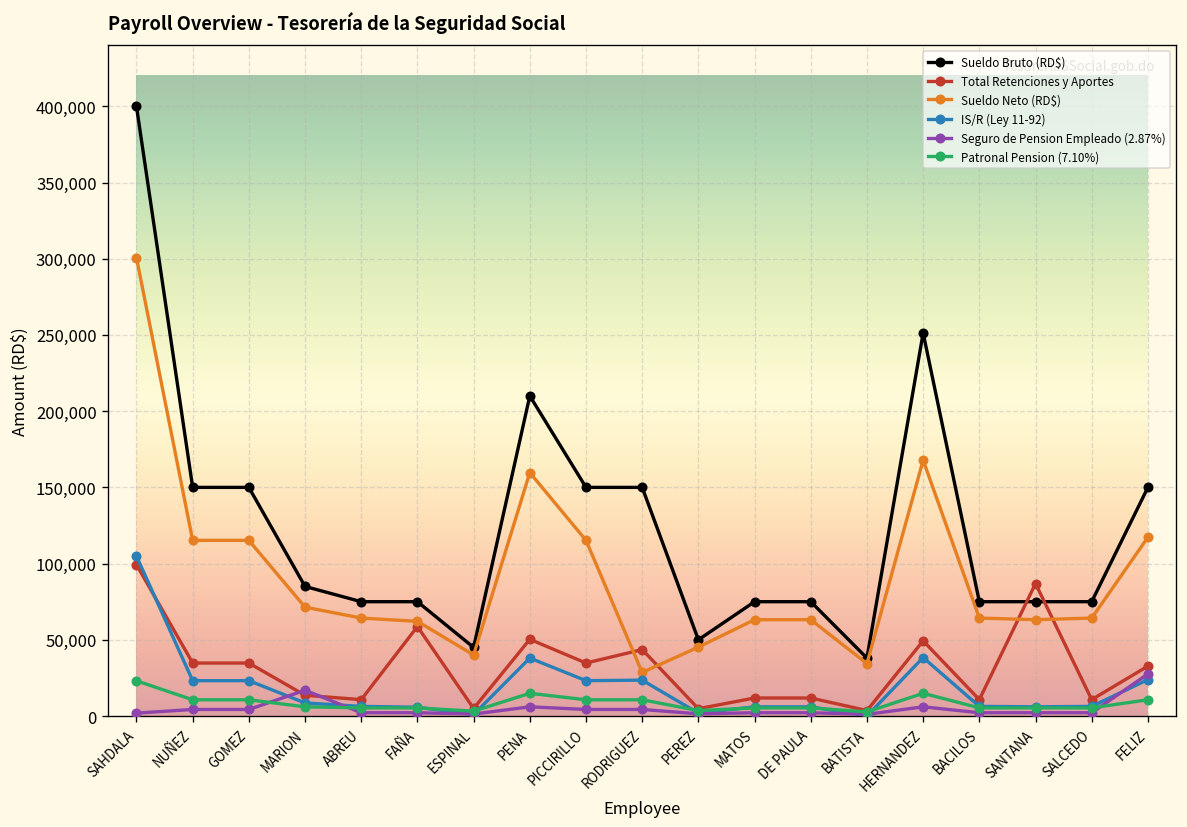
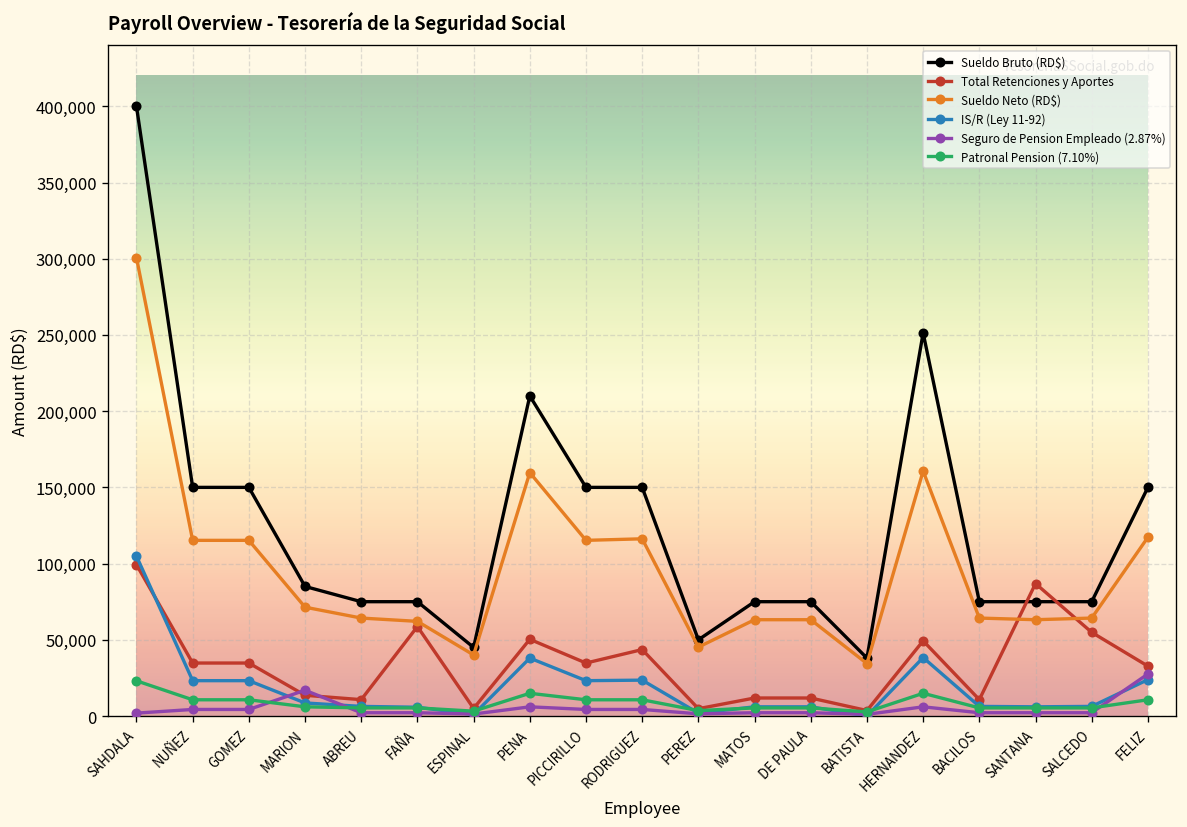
  {
    "Sueldo Bruto (RD$)": {
      "SAHDALA": "400,000",
      "NUÑEZ": "150,000",
      "GOMEZ": "150,000",
      "MARION": "85,000",
      "ABREU": "75,000",
      "FAÑA": "75,000",
      "ESPINAL": "45,000",
      "PENA": "210,000",
      "PICCIRILLO": "150,000",
      "RODRIGUEZ": "150,000",
      "PEREZ": "50,000",
      "MATOS": "75,000",
      "DE PAULA": "75,000",
      "BATISTA": "38,000",
      "HERNANDEZ": "251,000",
      "BACILOS": "75,000",
      "SANTANA": "75,000",
      "SALCEDO": "75,000",
      "FELIZ": "150,000"
    },
    "Total Retenciones y Aportes": {
      "SAHDALA": "99,000",
      "NUÑEZ": "35,000",
      "GOMEZ": "35,000",
      "MARION": "14,000",
      "ABREU": "11,000",
      "FAÑA": "59,000",
      "PENA": "50,000",
      "PICCIRILLO": "35,000",
      "RODRIGUEZ": "44,000",
      "MATOS": "12,000",
      "DE PAULA": "12,000",
      "HERNANDEZ": "49,000",
      "BACILOS": "11,000",
      "SANTANA": "87,000",
-     "SALCEDO": "11,000",
+     "SALCEDO": "55,000",
      "FELIZ": "33,000"
    },
    "Sueldo Neto (RD$)": {
      "SAHDALA": "301,000",
      "NUÑEZ": "115,000",
      "GOMEZ": "115,000",
      "MARION": "71,000",
      "ABREU": "64,000",
      "FAÑA": "62,000",
      "ESPINAL": "40,000",
      "PENA": "160,000",
      "PICCIRILLO": "115,000",
-     "RODRIGUEZ": "29,000",
+     "RODRIGUEZ": "116,000",
      "PEREZ": "45,000",
      "MATOS": "63,000",
      "DE PAULA": "63,000",
      "BATISTA": "34,000",
-     "HERNANDEZ": "168,000",
+     "HERNANDEZ": "161,000",
      "BACILOS": "64,000",
      "SANTANA": "63,000",
      "SALCEDO": "64,000",
      "FELIZ": "117,000"
    },
    "IS/R (Ley 11-92)": {
      "SAHDALA": "105,000",
      "NUÑEZ": "23,000",
      "GOMEZ": "23,000",
      "MARION": "9,000",
      "PENA": "38,000",
      "PICCIRILLO": "23,000",
      "RODRIGUEZ": "24,000",
      "HERNANDEZ": "38,000",
      "FELIZ": "24,000"
    },
    "Seguro de Pension Empleado (2.87%)": {
      "SAHDALA": "2,000",
      "NUÑEZ": "4,000",
      "GOMEZ": "4,000",
      "MARION": "17,000",
      "ABREU": "2,000",
      "FAÑA": "2,000",
      "PENA": "6,000",
      "PICCIRILLO": "4,000",
      "RODRIGUEZ": "4,000",
      "MATOS": "2,000",
      "DE PAULA": "2,000",
      "HERNANDEZ": "6,000",
      "BACILOS": "2,000",
      "SANTANA": "2,000",
      "SALCEDO": "2,000",
      "FELIZ": "28,000"
    },
    "Patronal Pension (7.10%)": {
      "SAHDALA": "23,000",
      "NUÑEZ": "11,000",
      "GOMEZ": "11,000",
      "MARION": "6,000",
      "PENA": "15,000",
      "PICCIRILLO": "11,000",
      "RODRIGUEZ": "11,000",
      "HERNANDEZ": "15,000",
      "FELIZ": "11,000"
    }
  }
